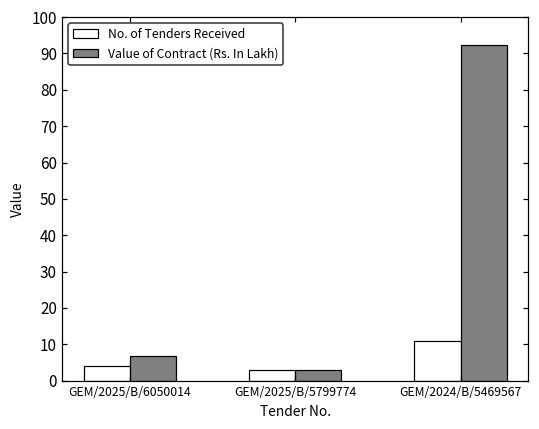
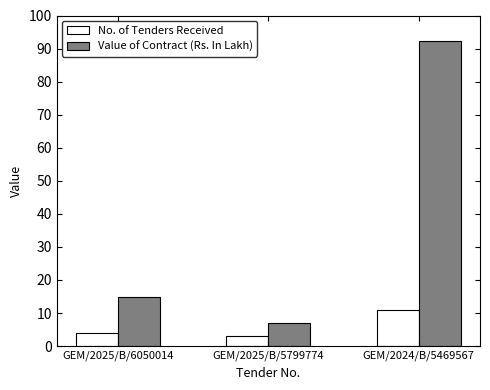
  {
    "No. of Tenders Received": {
      "GEM/2025/B/6050014": 4,
      "GEM/2025/B/5799774": 3,
      "GEM/2024/B/5469567": 11
    },
    "Value of Contract (Rs. In Lakh)": {
-     "GEM/2025/B/6050014": 7,
-     "GEM/2025/B/5799774": 3,
+     "GEM/2025/B/6050014": 15,
+     "GEM/2025/B/5799774": 7,
      "GEM/2024/B/5469567": 92
    }
  }
